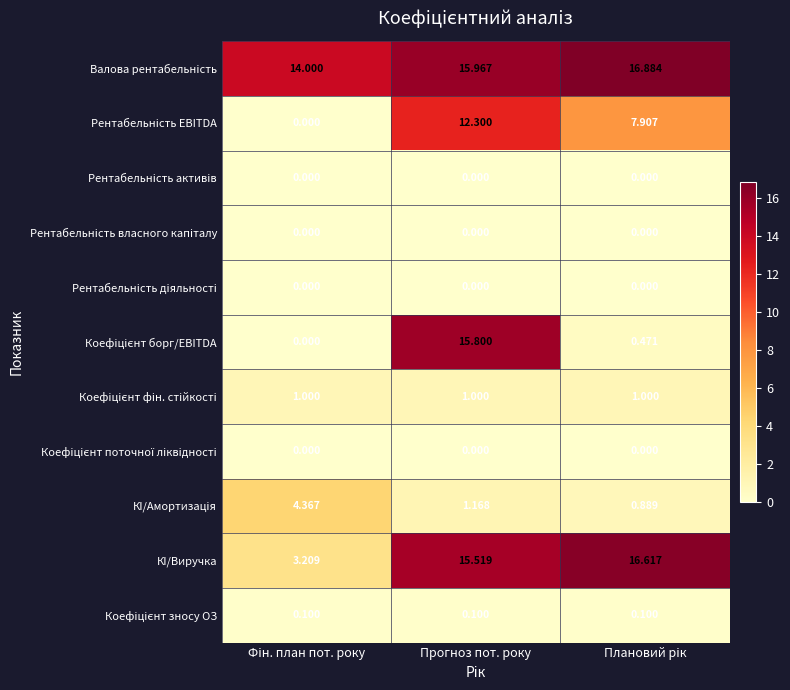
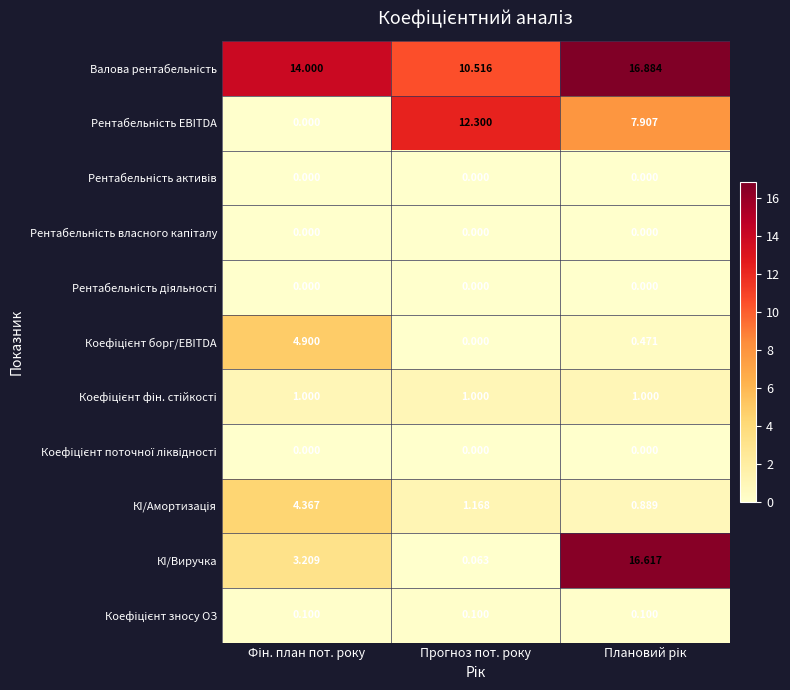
  {
    "Валова рентабельність": {
      "Фін. план пот. року": 14.000,
-     "Прогноз пот. року": 15.967,
+     "Прогноз пот. року": 10.516,
      "Плановий рік": 16.884
    },
    "Рентабельність EBITDA": {
      "Фін. план пот. року": 0.000,
      "Прогноз пот. року": 12.300,
      "Плановий рік": 7.907
    },
    "Рентабельність активів": {
      "Фін. план пот. року": 0.000,
      "Прогноз пот. року": 0.000,
      "Плановий рік": 0.000
    },
    "Рентабельність власного капіталу": {
      "Фін. план пот. року": 0.000,
      "Прогноз пот. року": 0.000,
      "Плановий рік": 0.000
    },
    "Рентабельність діяльності": {
      "Фін. план пот. року": 0.000,
      "Прогноз пот. року": 0.000,
      "Плановий рік": 0.000
    },
    "Коефіцієнт борг/EBITDA": {
-     "Фін. план пот. року": 0.000,
-     "Прогноз пот. року": 15.800,
+     "Фін. план пот. року": 4.900,
+     "Прогноз пот. року": 0.000,
      "Плановий рік": 0.471
    },
    "Коефіцієнт фін. стійкості": {
      "Фін. план пот. року": 1.000,
      "Прогноз пот. року": 1.000,
      "Плановий рік": 1.000
    },
    "Коефіцієнт поточної ліквідності": {
      "Фін. план пот. року": 0.000,
      "Прогноз пот. року": 0.000,
      "Плановий рік": 0.000
    },
    "КІ/Амортизація": {
      "Фін. план пот. року": 4.367,
      "Прогноз пот. року": 1.168,
      "Плановий рік": 0.889
    },
    "КІ/Виручка": {
      "Фін. план пот. року": 3.209,
-     "Прогноз пот. року": 15.519,
+     "Прогноз пот. року": 0.063,
      "Плановий рік": 16.617
    },
    "Коефіцієнт зносу ОЗ": {
      "Фін. план пот. року": 0.100,
      "Прогноз пот. року": 0.100,
      "Плановий рік": 0.100
    }
  }
